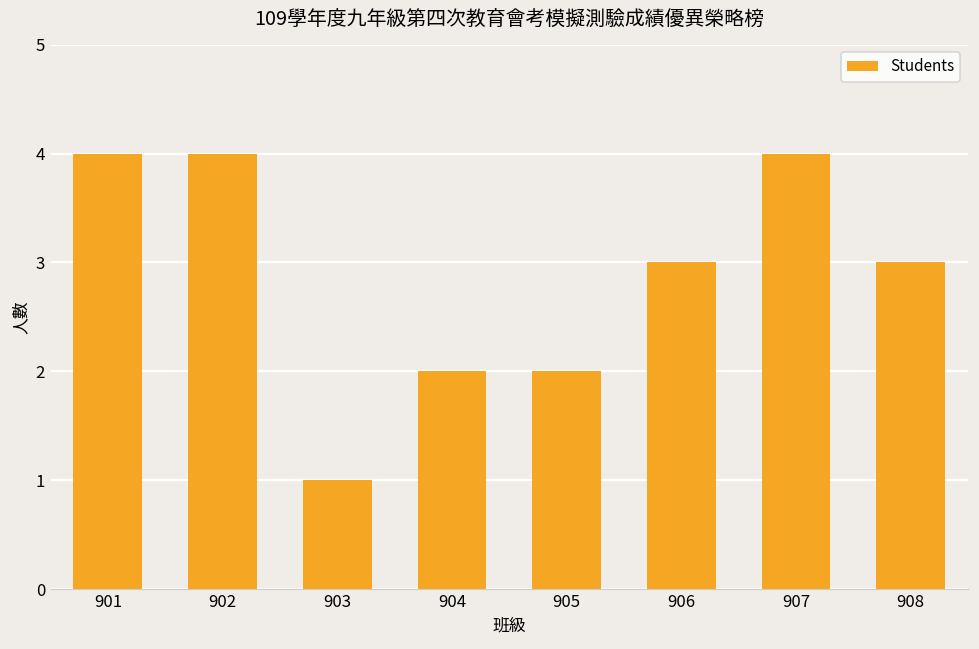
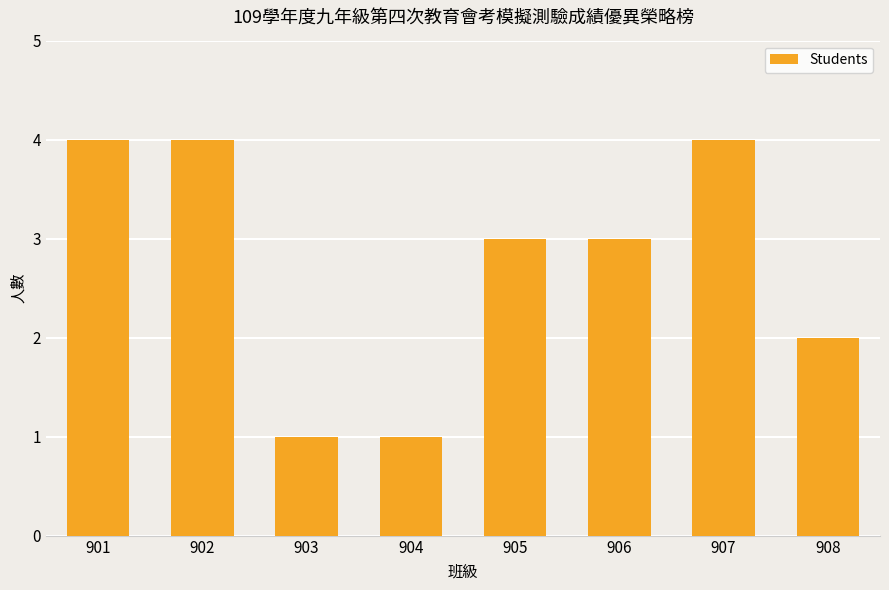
  {
    "901": 4,
    "902": 4,
    "903": 1,
-   "904": 2,
-   "905": 2,
+   "904": 1,
+   "905": 3,
    "906": 3,
    "907": 4,
-   "908": 3
+   "908": 2
  }
